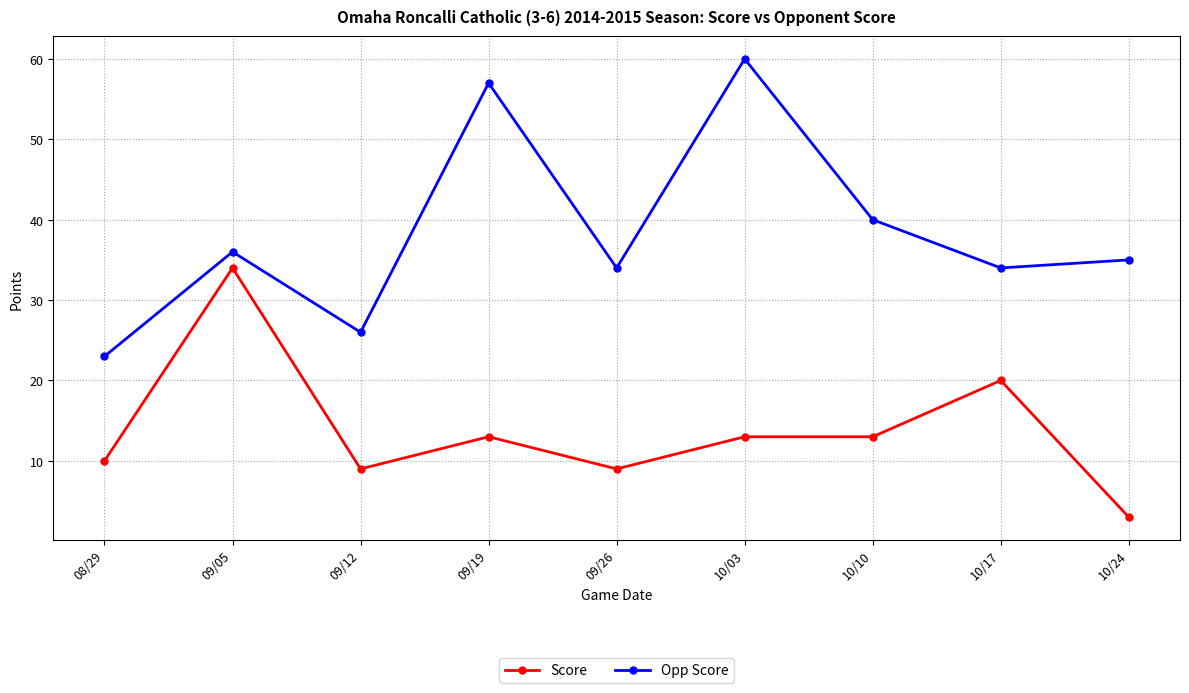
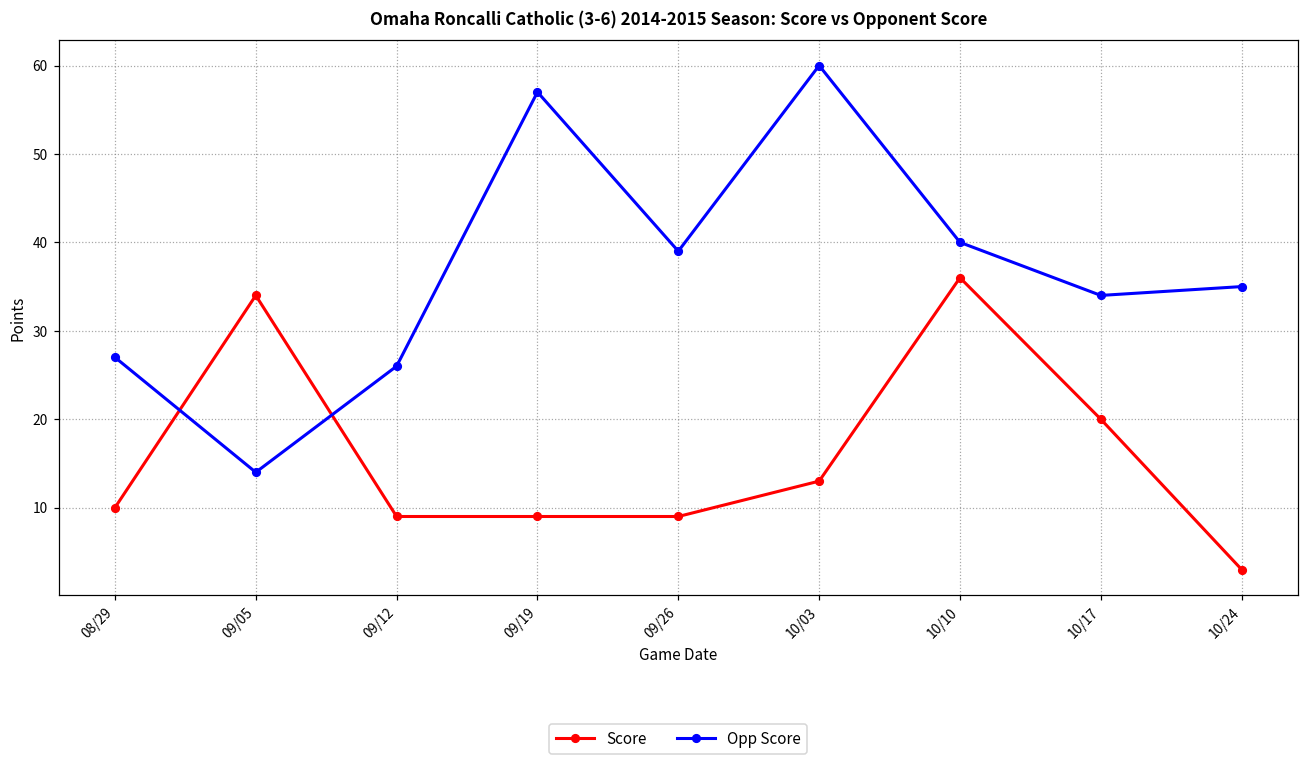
  {
    "Score": {
      "08/29": 10,
      "09/05": 34,
      "09/12": 9,
-     "09/19": 13,
+     "09/19": 9,
      "09/26": 9,
      "10/03": 13,
-     "10/10": 13,
+     "10/10": 36,
      "10/17": 20,
      "10/24": 3
    },
    "Opp Score": {
-     "08/29": 23,
-     "09/05": 36,
+     "08/29": 27,
+     "09/05": 14,
      "09/12": 26,
      "09/19": 57,
-     "09/26": 34,
+     "09/26": 39,
      "10/03": 60,
      "10/10": 40,
      "10/17": 34,
      "10/24": 35
    }
  }
